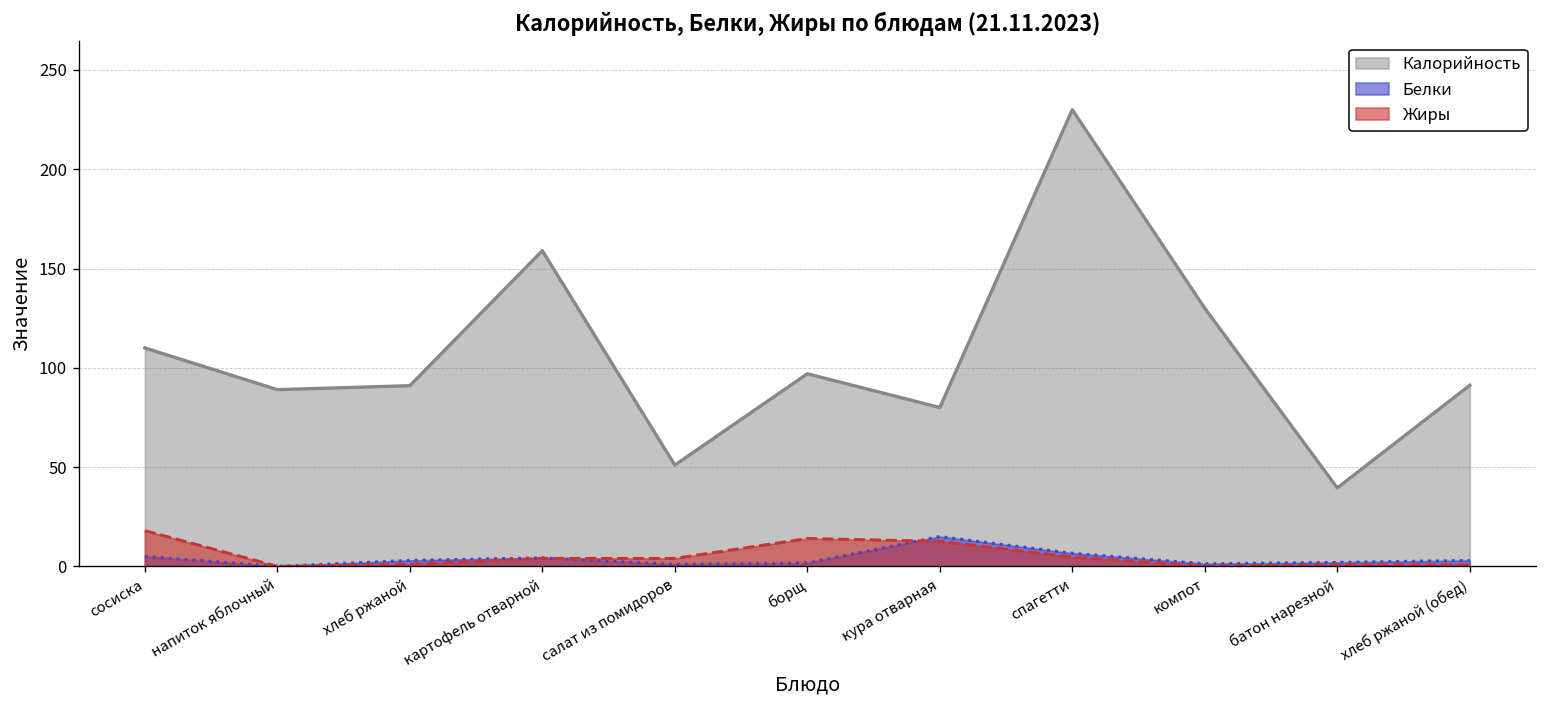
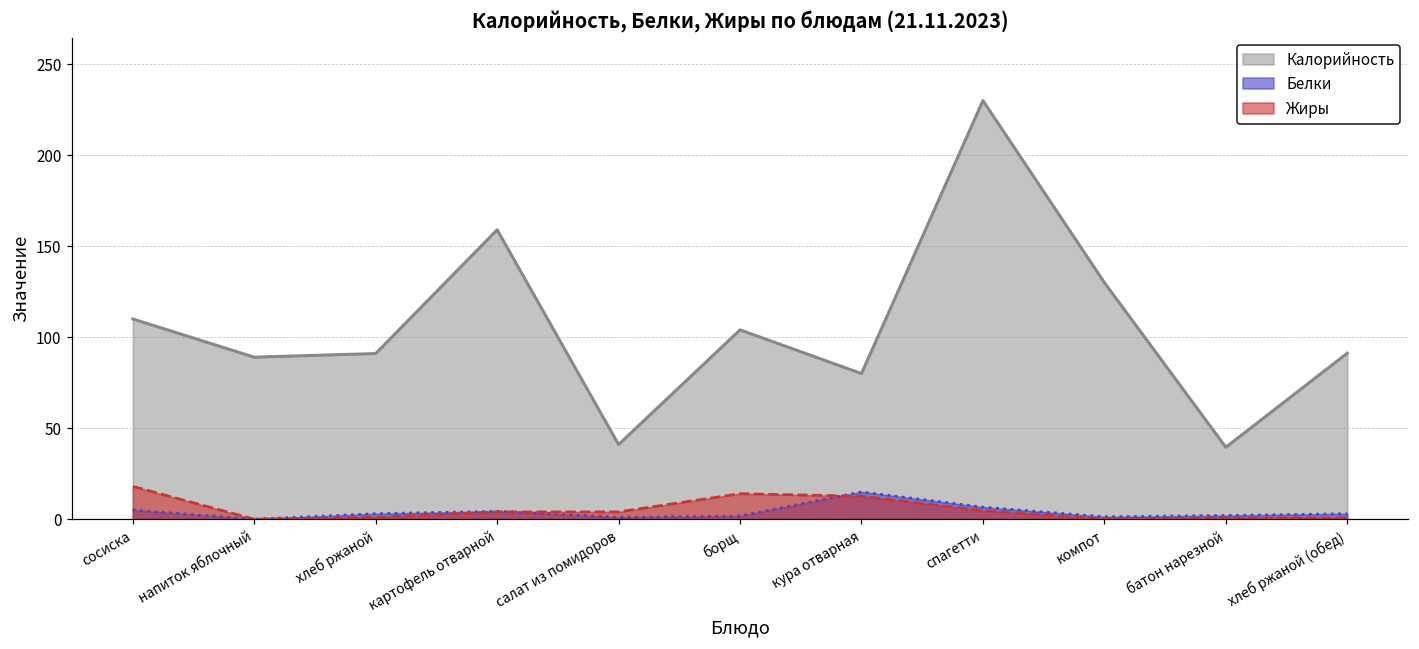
  {
    "Калорийность": {
      "сосиска": 110,
      "напиток яблочный": 89,
      "хлеб ржаной": 91,
      "картофель отварной": 159,
-     "салат из помидоров": 51,
-     "борщ": 97,
+     "салат из помидоров": 41,
+     "борщ": 104,
      "кура отварная": 80,
      "спагетти": 230,
      "компот": 130,
      "батон нарезной": 40,
      "хлеб ржаной (обед)": 91
    },
    "Белки": {
      "сосиска": 5,
      "хлеб ржаной": 3,
      "салат из помидоров": 1,
      "борщ": 2,
      "кура отварная": 15,
      "спагетти": 7,
      "хлеб ржаной (обед)": 3
    },
    "Жиры": {
      "сосиска": 18,
      "хлеб ржаной": 1,
      "салат из помидоров": 4,
      "борщ": 14,
      "кура отварная": 13,
      "спагетти": 5,
      "хлеб ржаной (обед)": 1
    }
  }
